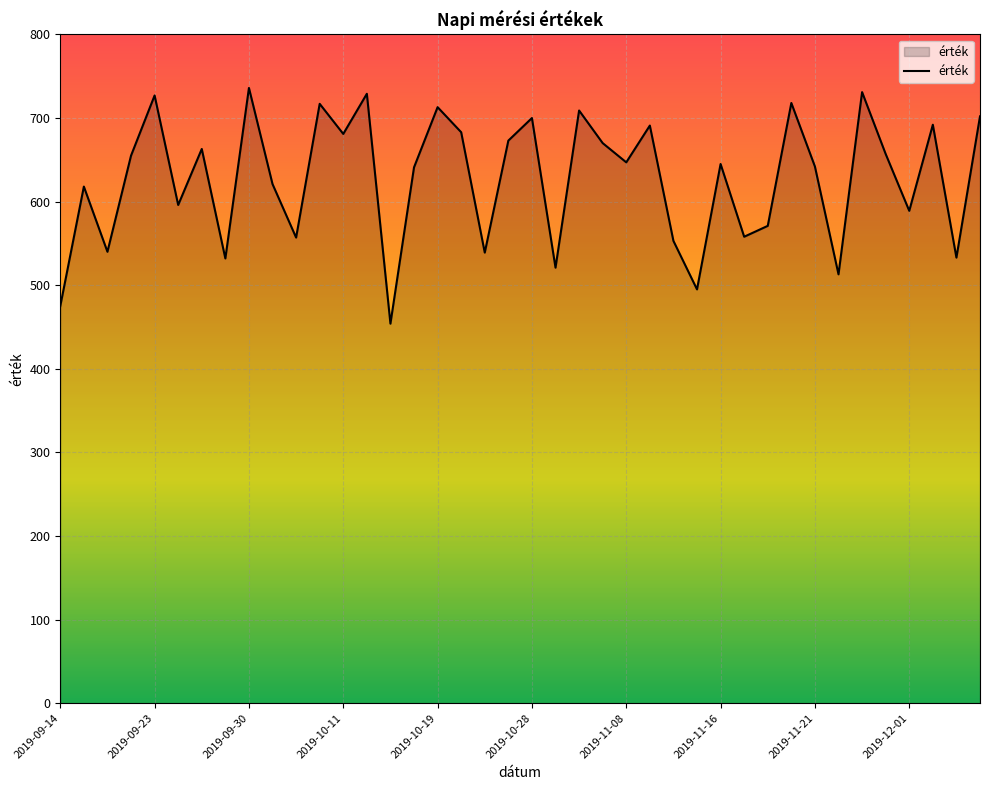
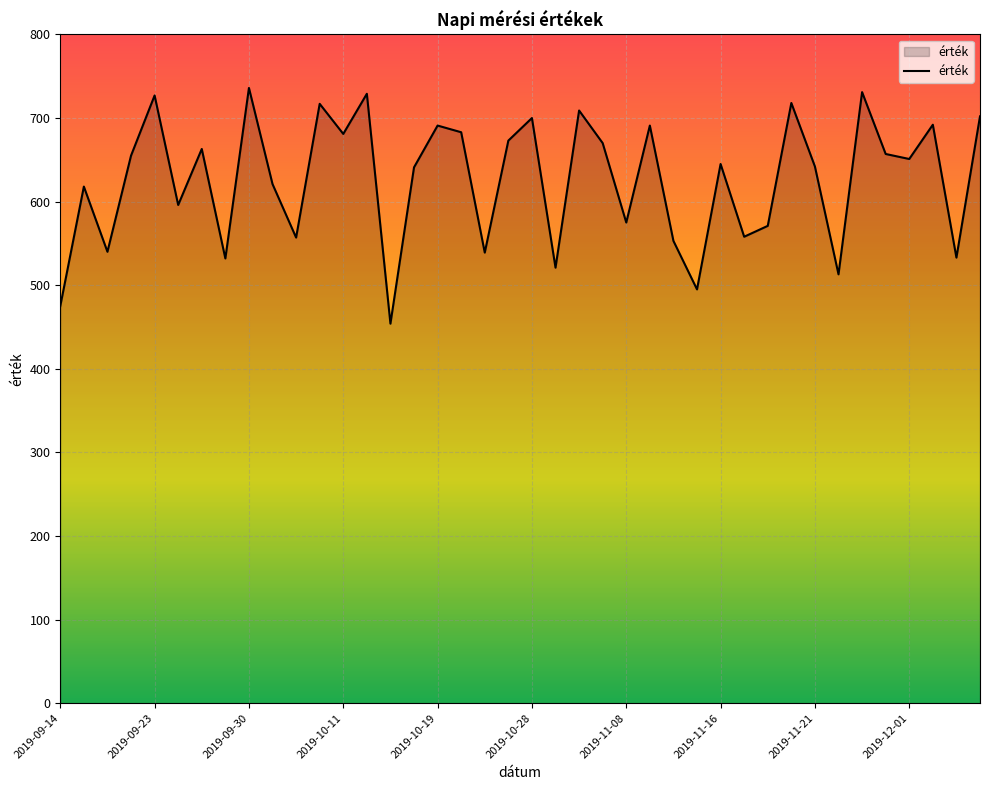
  {
    "2019-09-14": 480,
    "2019-09-23": 730,
    "2019-09-30": 740,
    "2019-10-11": 680,
-   "2019-10-19": 710,
+   "2019-10-19": 690,
    "2019-10-28": 700,
-   "2019-11-08": 650,
+   "2019-11-08": 580,
    "2019-11-16": 650,
    "2019-11-21": 640,
-   "2019-12-01": 590
+   "2019-12-01": 650
  }
